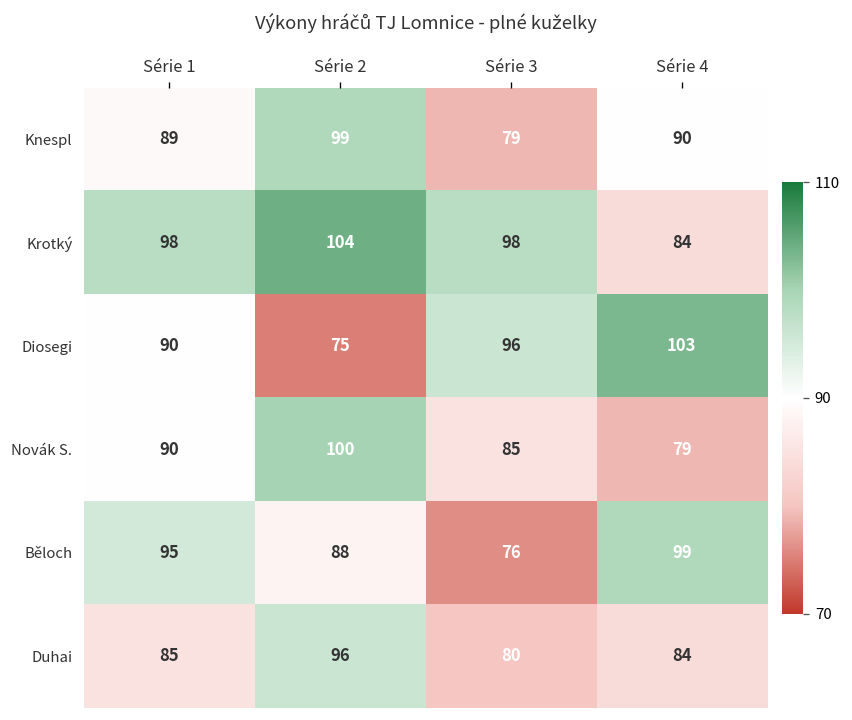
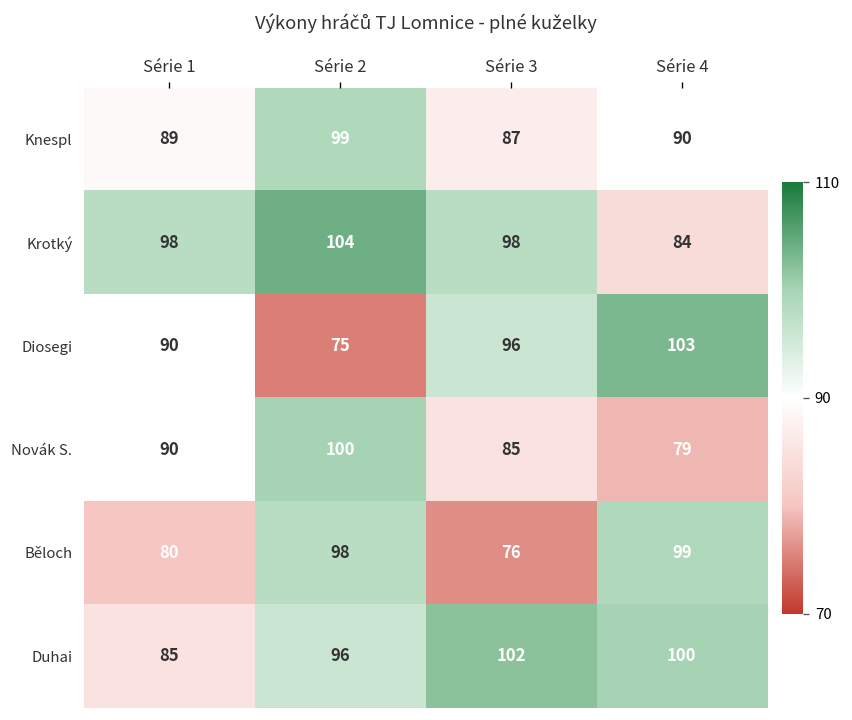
  {
    "Knespl": {
      "Série 1": 89,
      "Série 2": 99,
-     "Série 3": 79,
+     "Série 3": 87,
      "Série 4": 90
    },
    "Krotký": {
      "Série 1": 98,
      "Série 2": 104,
      "Série 3": 98,
      "Série 4": 84
    },
    "Diosegi": {
      "Série 1": 90,
      "Série 2": 75,
      "Série 3": 96,
      "Série 4": 103
    },
    "Novák S.": {
      "Série 1": 90,
      "Série 2": 100,
      "Série 3": 85,
      "Série 4": 79
    },
    "Běloch": {
-     "Série 1": 95,
-     "Série 2": 88,
+     "Série 1": 80,
+     "Série 2": 98,
      "Série 3": 76,
      "Série 4": 99
    },
    "Duhai": {
      "Série 1": 85,
      "Série 2": 96,
-     "Série 3": 80,
-     "Série 4": 84
+     "Série 3": 102,
+     "Série 4": 100
    }
  }
